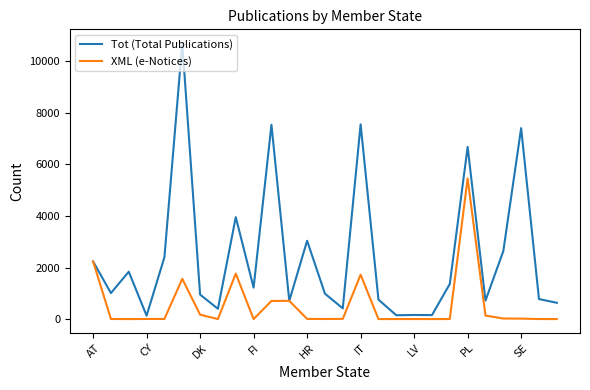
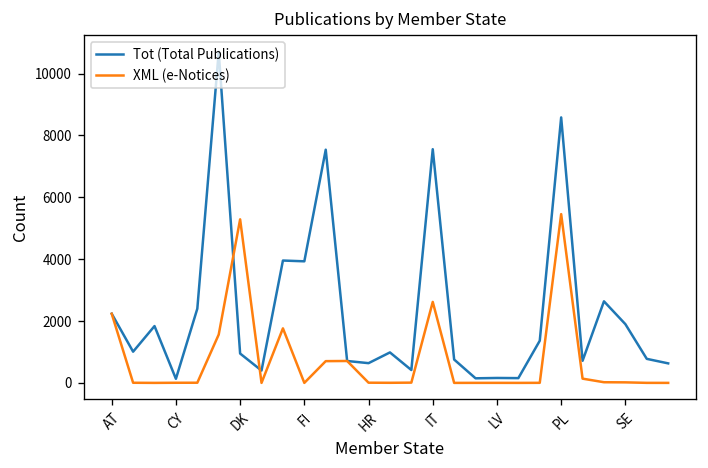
  {
    "Tot (Total Publications)": {
      "CY": 100,
      "DK": 900,
-     "FI": 1200,
-     "HR": 3000,
+     "FI": 3900,
+     "HR": 600,
      "IT": 7600,
      "LV": 200,
-     "PL": 6700,
-     "SE": 7400
+     "PL": 8600,
+     "SE": 1900
    },
    "XML (e-Notices)": {
      "CY": 0,
-     "DK": 200,
+     "DK": 5300,
      "FI": 0,
      "HR": 0,
-     "IT": 1700,
+     "IT": 2600,
      "LV": 0,
      "PL": 5500,
      "SE": 0
    }
  }
